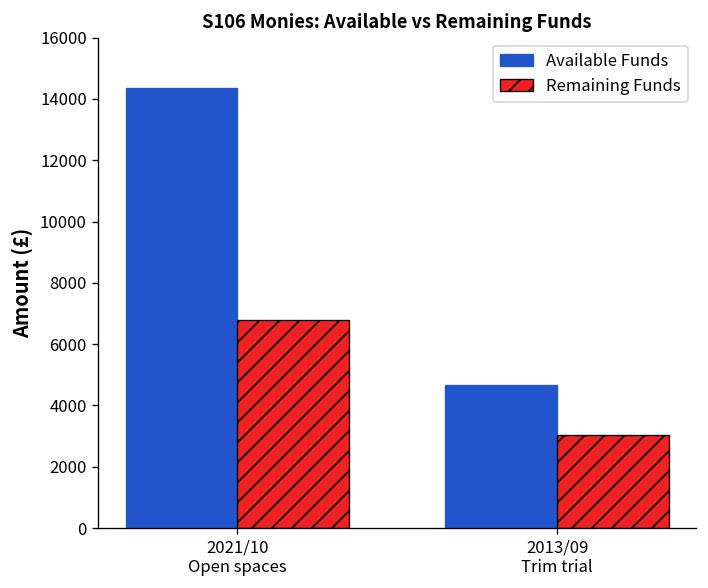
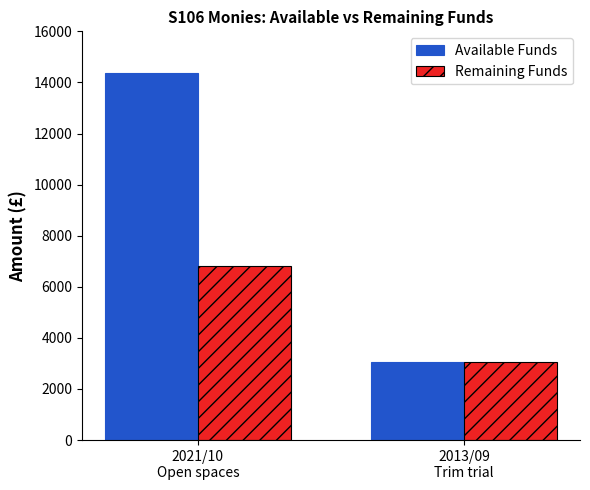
  {
    "Available Funds": {
      "2021/10 Open spaces": 14400,
-     "2013/09 Trim trial": 4700
+     "2013/09 Trim trial": 3000
    },
    "Remaining Funds": {
      "2021/10 Open spaces": 6800,
      "2013/09 Trim trial": 3000
    }
  }
